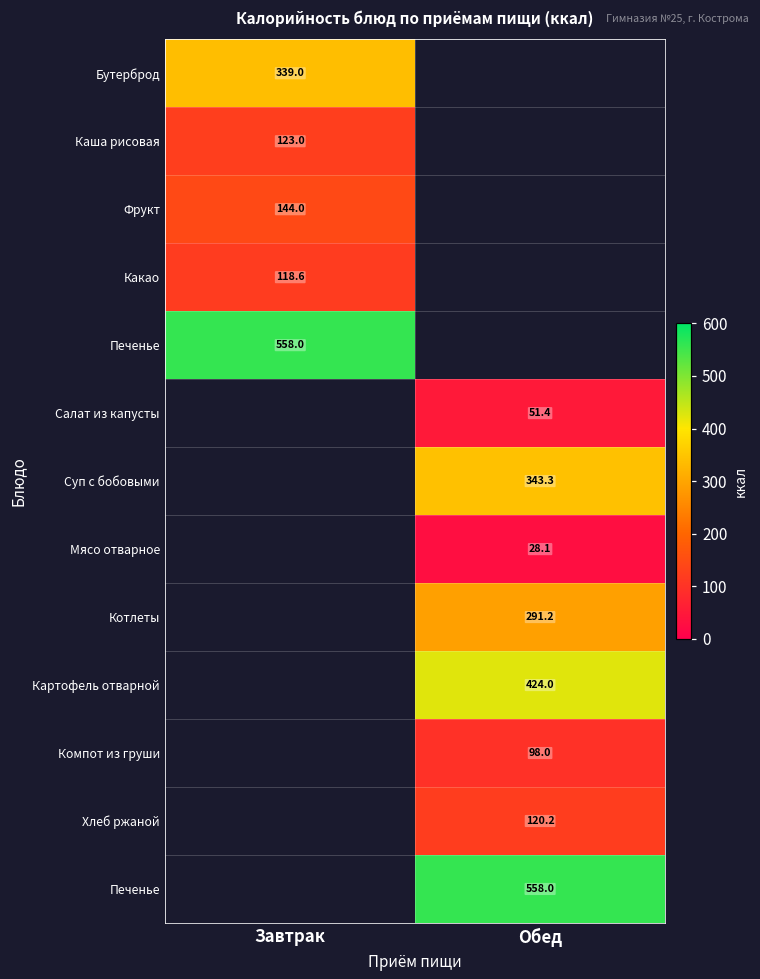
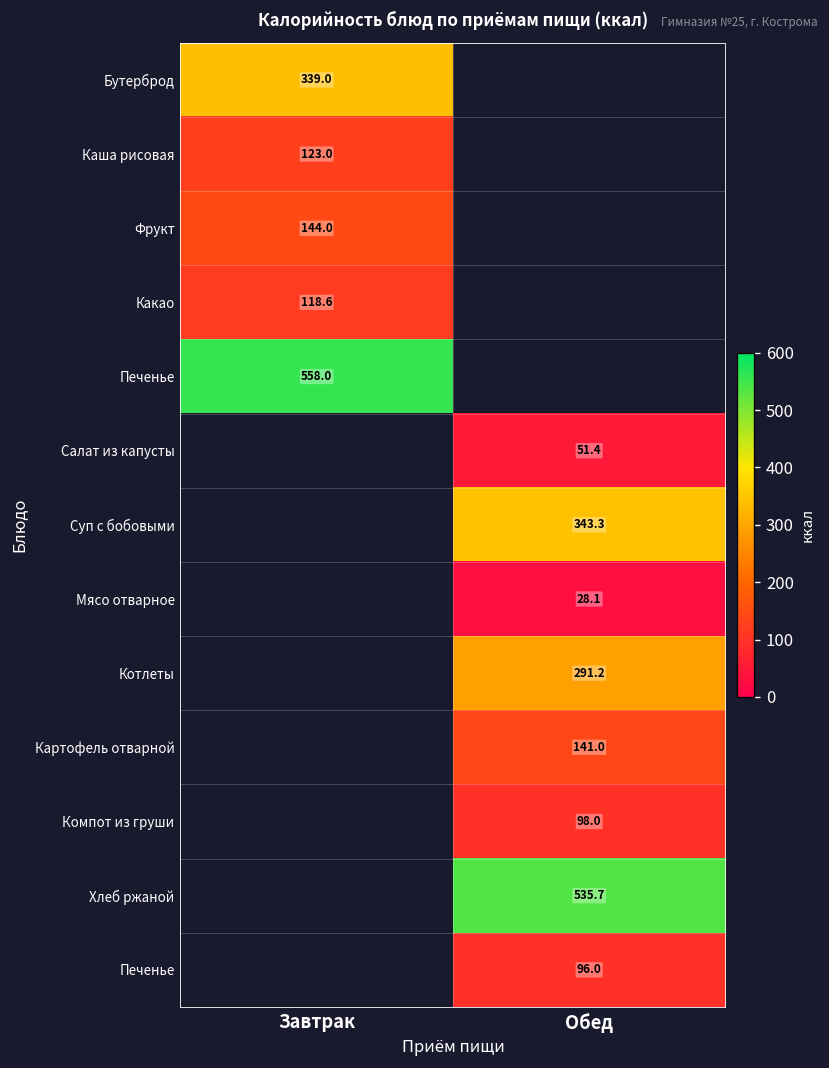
  {
    "Картофель отварной": {
-     "Обед": 424.0
+     "Обед": 141.0
    },
    "Хлеб ржаной": {
-     "Обед": 120.2
+     "Обед": 535.7
    },
    "Печенье": {
-     "Обед": 558.0
+     "Обед": 96.0
    }
  }
